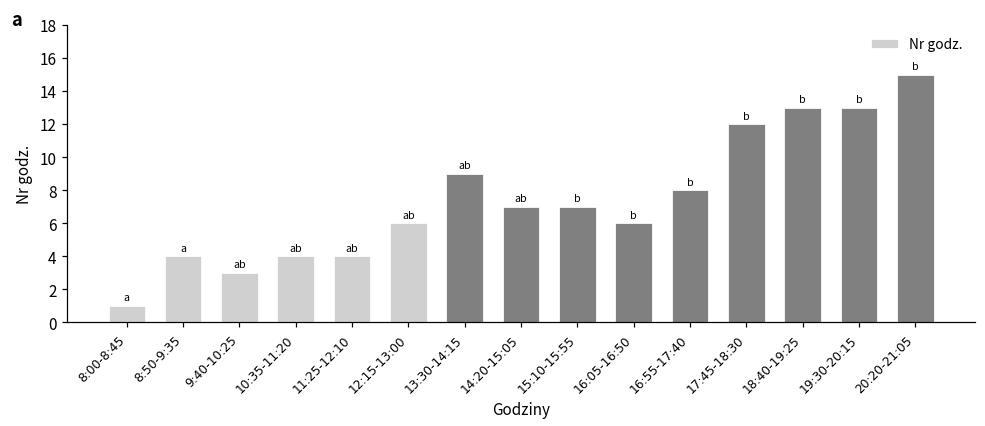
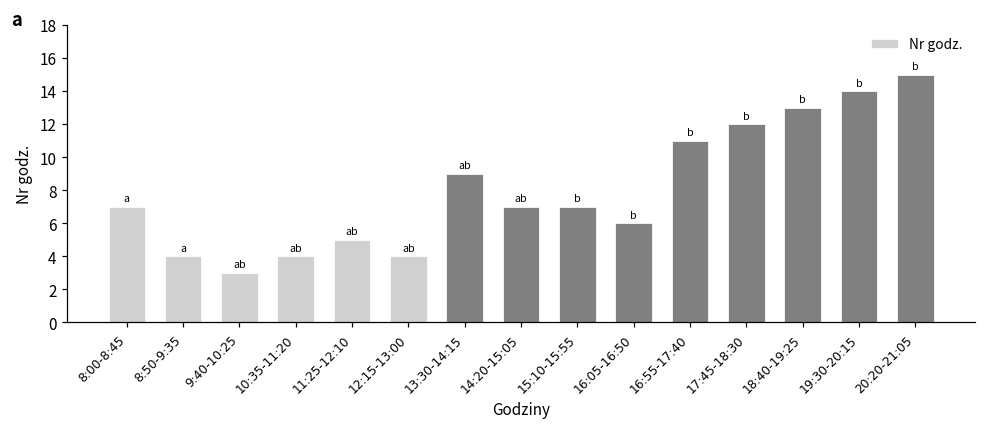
  {
-   "8:00-8:45": 1,
+   "8:00-8:45": 7,
    "8:50-9:35": 4,
    "9:40-10:25": 3,
    "10:35-11:20": 4,
-   "11:25-12:10": 4,
-   "12:15-13:00": 6,
+   "11:25-12:10": 5,
+   "12:15-13:00": 4,
    "13:30-14:15": 9,
    "14:20-15:05": 7,
    "15:10-15:55": 7,
    "16:05-16:50": 6,
-   "16:55-17:40": 8,
+   "16:55-17:40": 11,
    "17:45-18:30": 12,
    "18:40-19:25": 13,
-   "19:30-20:15": 13,
+   "19:30-20:15": 14,
    "20:20-21:05": 15
  }
